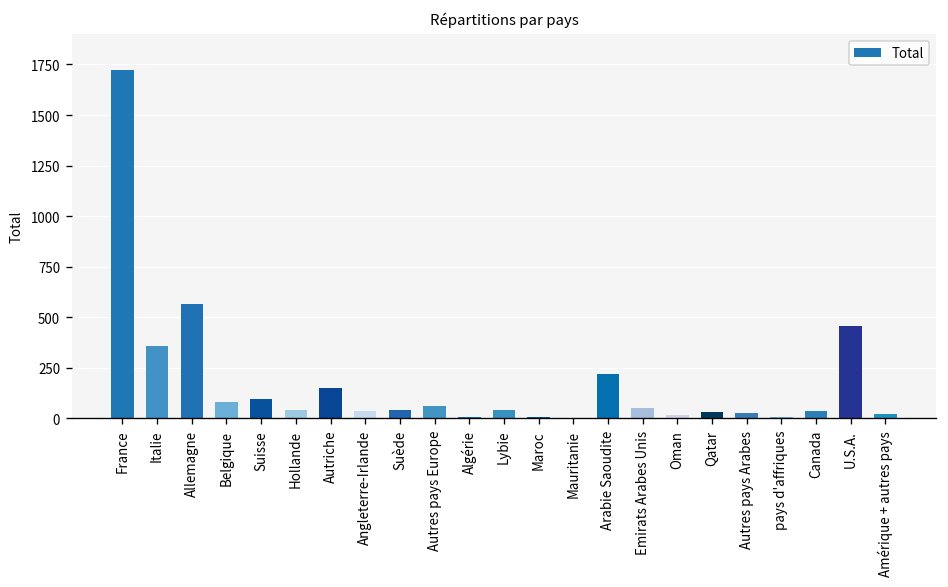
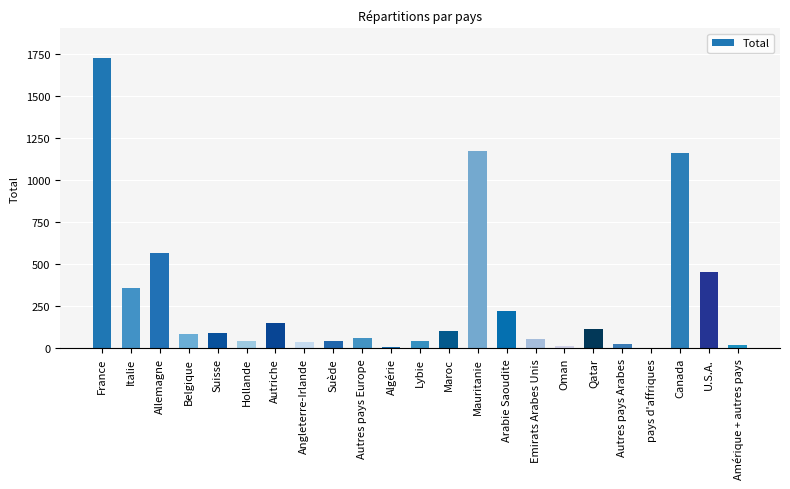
  {
    "France": 1720,
    "Italie": 360,
    "Allemagne": 570,
    "Belgique": 80,
    "Suisse": 90,
    "Hollande": 40,
    "Autriche": 150,
    "Angleterre-Irlande": 40,
    "Suède": 40,
    "Autres pays Europe": 60,
    "Lybie": 40,
-   "Maroc": 10,
-   "Mauritanie": 0,
+   "Maroc": 110,
+   "Mauritanie": 1170,
    "Arabie Saoudite": 220,
    "Emirats Arabes Unis": 50,
    "Oman": 20,
-   "Qatar": 30,
+   "Qatar": 110,
    "Autres pays Arabes": 20,
-   "Canada": 40,
+   "Canada": 1160,
    "U.S.A.": 460,
    "Amérique + autres pays": 20
  }
